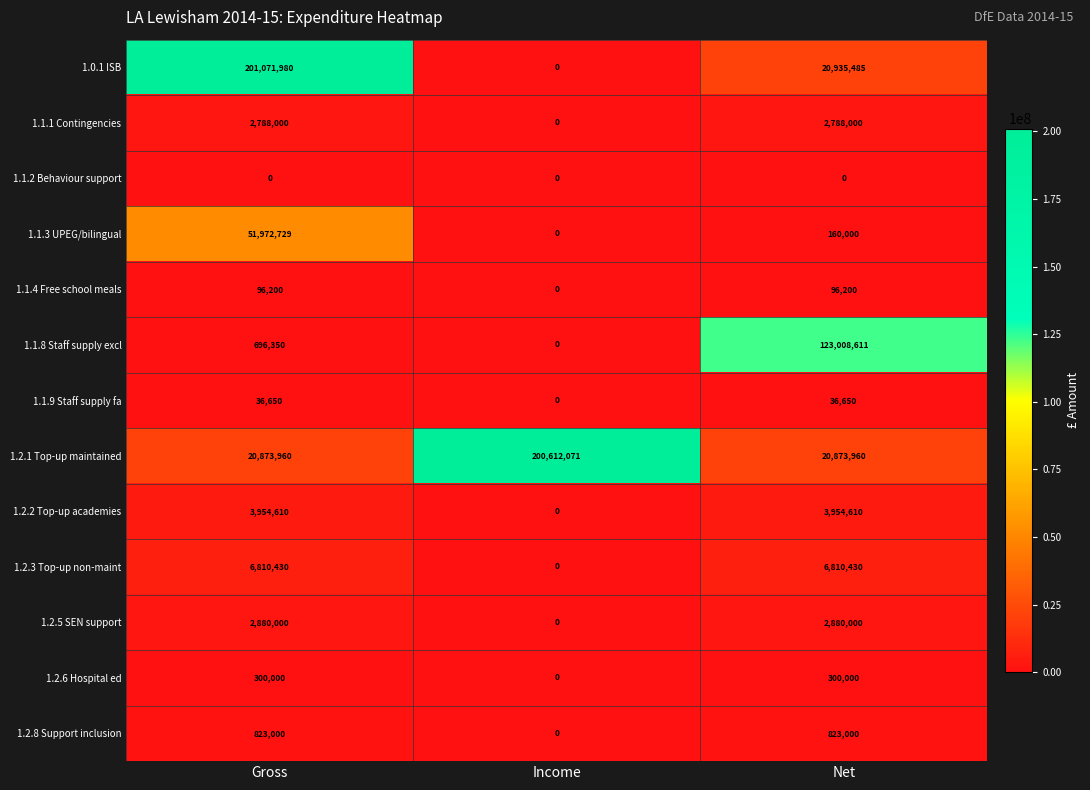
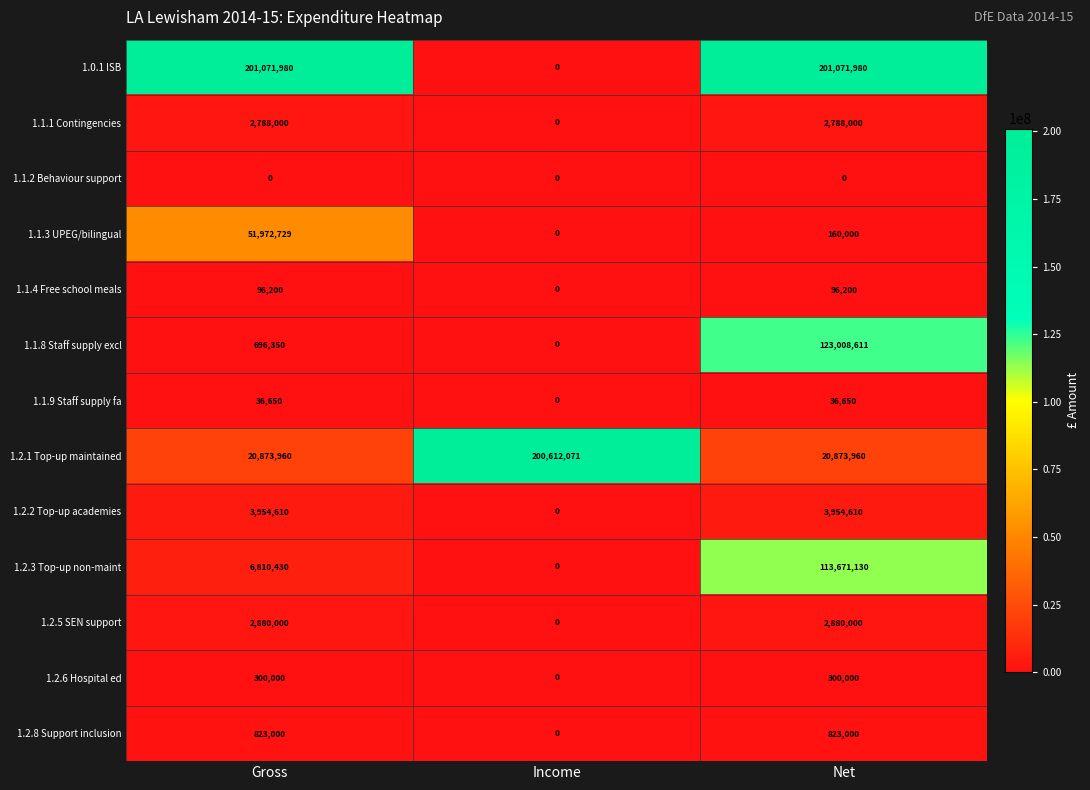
  {
    "1.0.1 ISB": {
      "Gross": "201,071,980",
      "Income": "0",
-     "Net": "20,935,485"
+     "Net": "201,071,980"
    },
    "1.1.1 Contingencies": {
      "Gross": "2,788,000",
      "Income": "0",
      "Net": "2,788,000"
    },
    "1.1.2 Behaviour support": {
      "Gross": "0",
      "Income": "0",
      "Net": "0"
    },
    "1.1.3 UPEG/bilingual": {
      "Gross": "51,972,729",
      "Income": "0",
      "Net": "160,000"
    },
    "1.1.4 Free school meals": {
      "Gross": "96,200",
      "Income": "0",
      "Net": "96,200"
    },
    "1.1.8 Staff supply excl": {
      "Gross": "696,350",
      "Income": "0",
      "Net": "123,008,611"
    },
    "1.1.9 Staff supply fa": {
      "Gross": "36,650",
      "Income": "0",
      "Net": "36,650"
    },
    "1.2.1 Top-up maintained": {
      "Gross": "20,873,960",
      "Income": "200,612,071",
      "Net": "20,873,960"
    },
    "1.2.2 Top-up academies": {
      "Gross": "3,954,610",
      "Income": "0",
      "Net": "3,954,610"
    },
    "1.2.3 Top-up non-maint": {
      "Gross": "6,810,430",
      "Income": "0",
-     "Net": "6,810,430"
+     "Net": "113,671,130"
    },
    "1.2.5 SEN support": {
      "Gross": "2,880,000",
      "Income": "0",
      "Net": "2,880,000"
    },
    "1.2.6 Hospital ed": {
      "Gross": "300,000",
      "Income": "0",
      "Net": "300,000"
    },
    "1.2.8 Support inclusion": {
      "Gross": "823,000",
      "Income": "0",
      "Net": "823,000"
    }
  }
